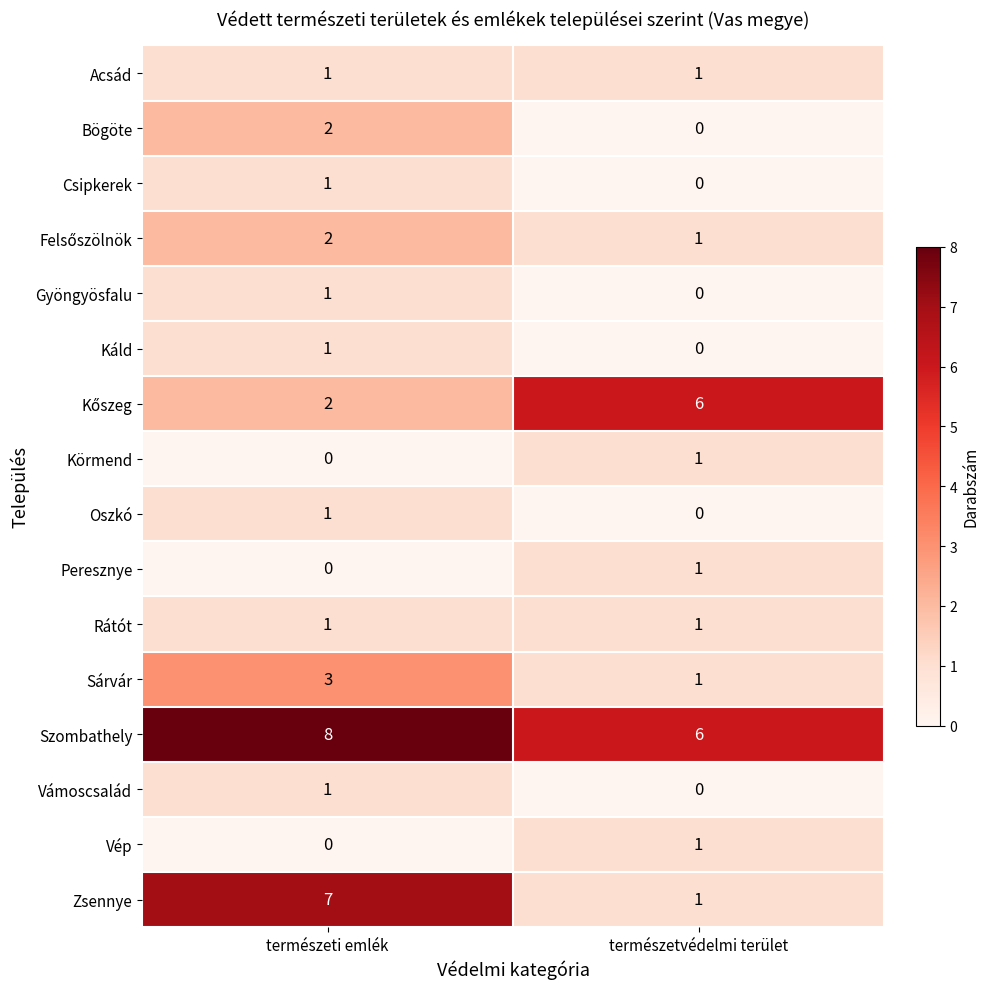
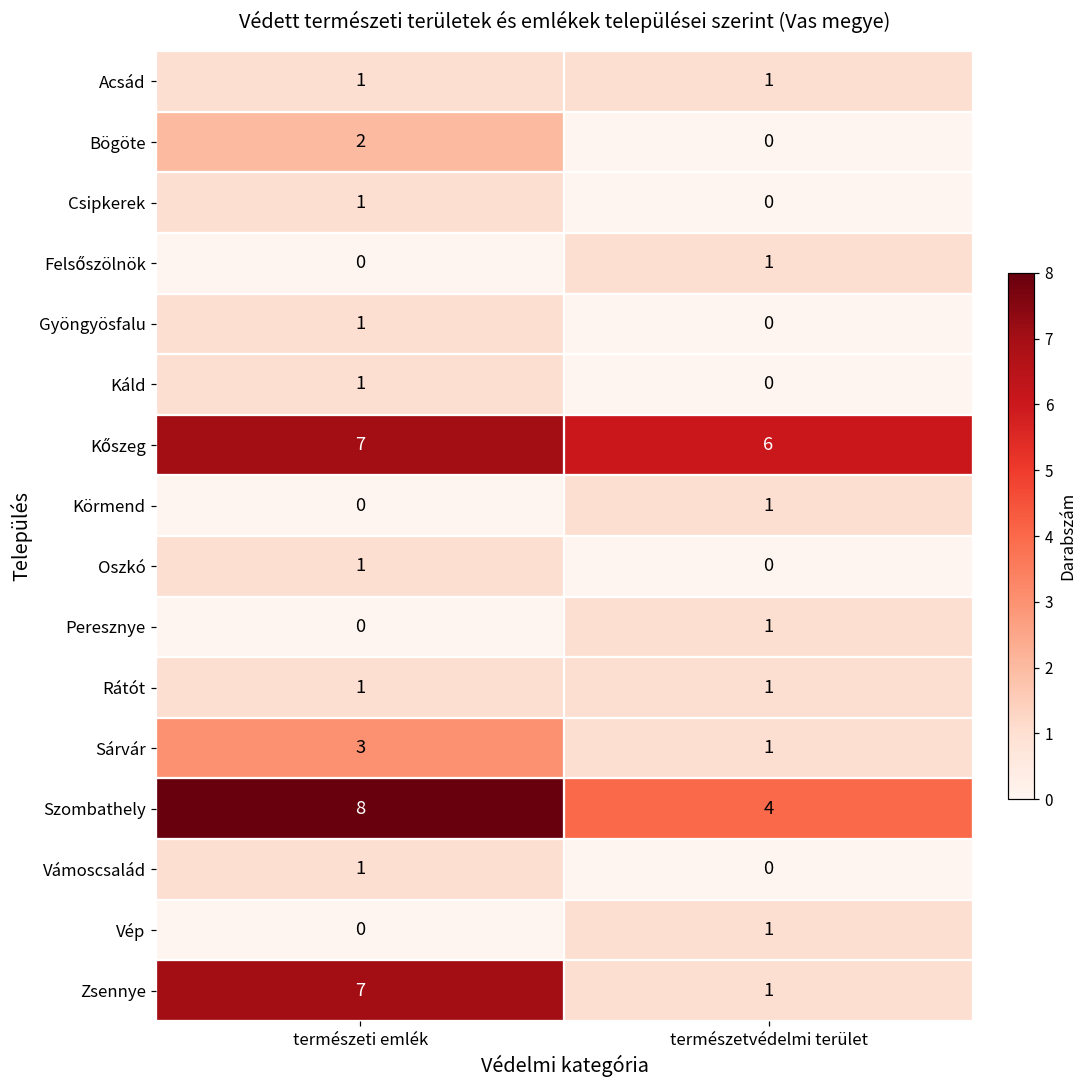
  {
    "Acsád": {
      "természeti emlék": 1,
      "természetvédelmi terület": 1
    },
    "Bögöte": {
      "természeti emlék": 2,
      "természetvédelmi terület": 0
    },
    "Csipkerek": {
      "természeti emlék": 1,
      "természetvédelmi terület": 0
    },
    "Felsőszölnök": {
-     "természeti emlék": 2,
+     "természeti emlék": 0,
      "természetvédelmi terület": 1
    },
    "Gyöngyösfalu": {
      "természeti emlék": 1,
      "természetvédelmi terület": 0
    },
    "Káld": {
      "természeti emlék": 1,
      "természetvédelmi terület": 0
    },
    "Kőszeg": {
-     "természeti emlék": 2,
+     "természeti emlék": 7,
      "természetvédelmi terület": 6
    },
    "Körmend": {
      "természeti emlék": 0,
      "természetvédelmi terület": 1
    },
    "Oszkó": {
      "természeti emlék": 1,
      "természetvédelmi terület": 0
    },
    "Peresznye": {
      "természeti emlék": 0,
      "természetvédelmi terület": 1
    },
    "Rátót": {
      "természeti emlék": 1,
      "természetvédelmi terület": 1
    },
    "Sárvár": {
      "természeti emlék": 3,
      "természetvédelmi terület": 1
    },
    "Szombathely": {
      "természeti emlék": 8,
-     "természetvédelmi terület": 6
+     "természetvédelmi terület": 4
    },
    "Vámoscsalád": {
      "természeti emlék": 1,
      "természetvédelmi terület": 0
    },
    "Vép": {
      "természeti emlék": 0,
      "természetvédelmi terület": 1
    },
    "Zsennye": {
      "természeti emlék": 7,
      "természetvédelmi terület": 1
    }
  }
